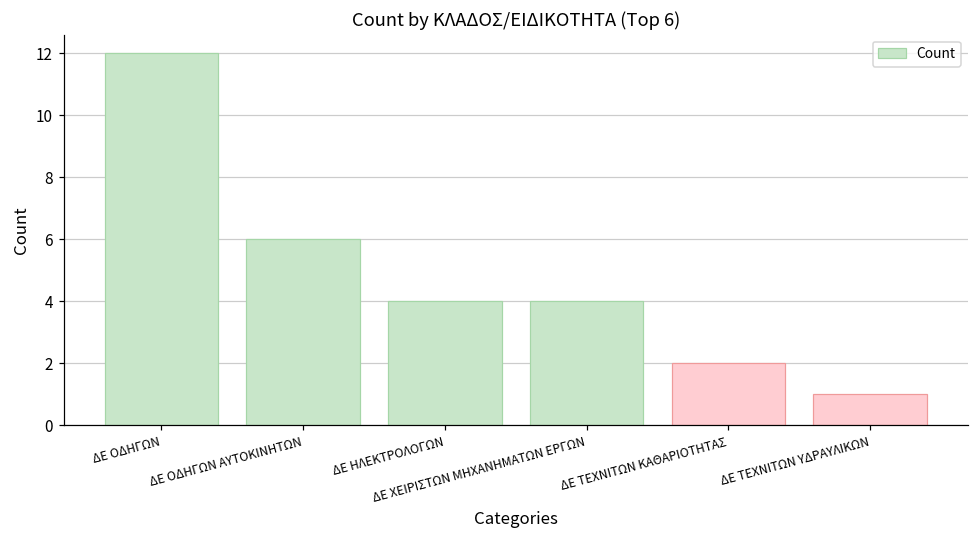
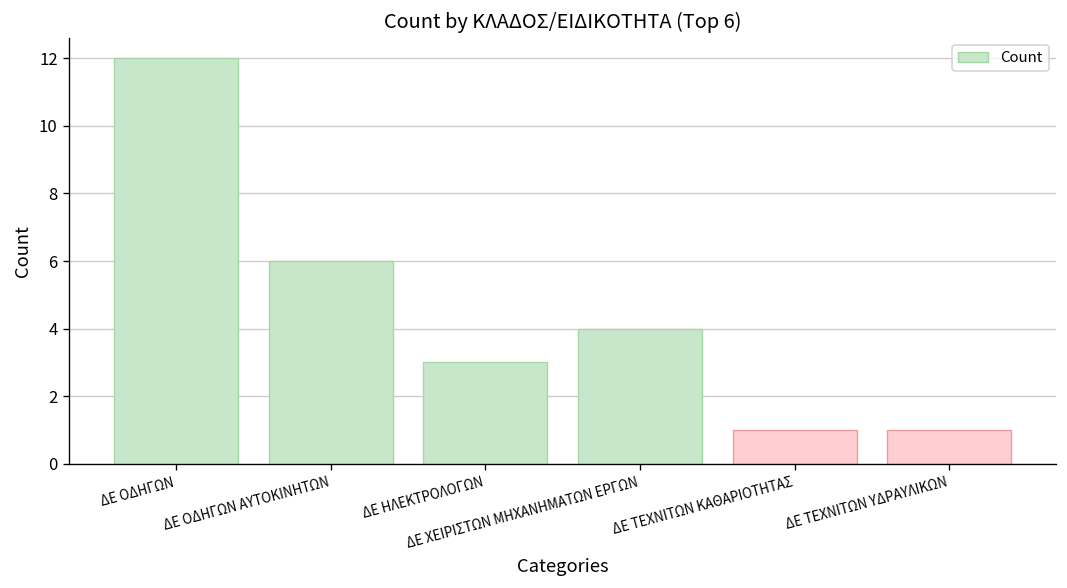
  {
    "ΔΕ ΟΔΗΓΩΝ": 12,
    "ΔΕ ΟΔΗΓΩΝ ΑΥΤΟΚΙΝΗΤΩΝ": 6,
-   "ΔΕ ΗΛΕΚΤΡΟΛΟΓΩΝ": 4,
+   "ΔΕ ΗΛΕΚΤΡΟΛΟΓΩΝ": 3,
    "ΔΕ ΧΕΙΡΙΣΤΩΝ ΜΗΧΑΝΗΜΑΤΩΝ ΕΡΓΩΝ": 4,
-   "ΔΕ ΤΕΧΝΙΤΩΝ ΚΑΘΑΡΙΟΤΗΤΑΣ": 2,
+   "ΔΕ ΤΕΧΝΙΤΩΝ ΚΑΘΑΡΙΟΤΗΤΑΣ": 1,
    "ΔΕ ΤΕΧΝΙΤΩΝ ΥΔΡΑΥΛΙΚΩΝ": 1
  }
